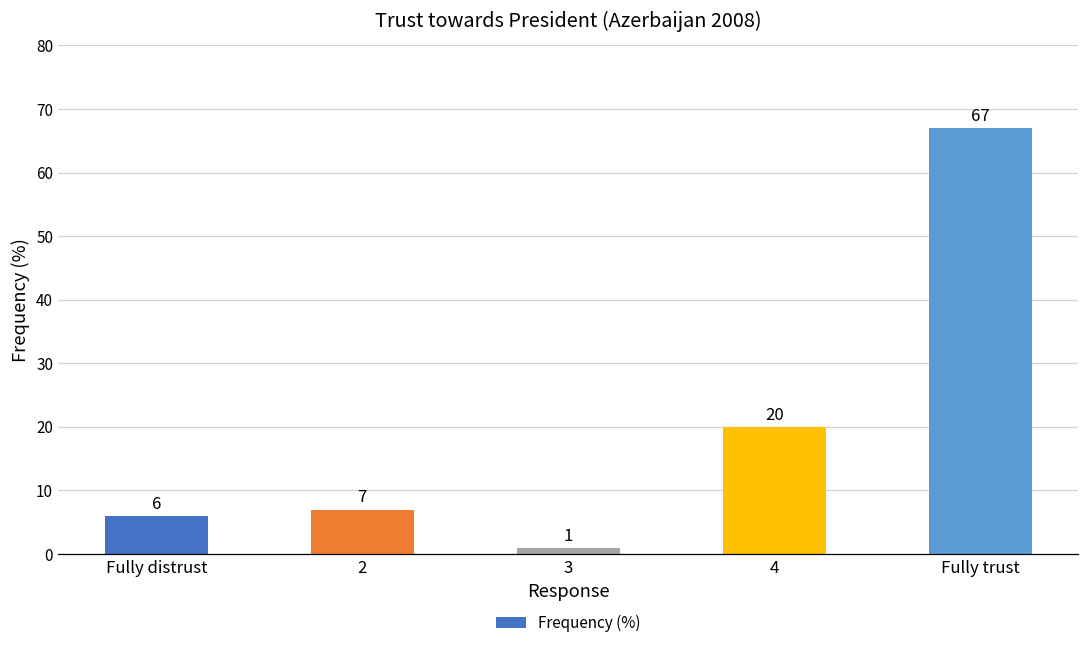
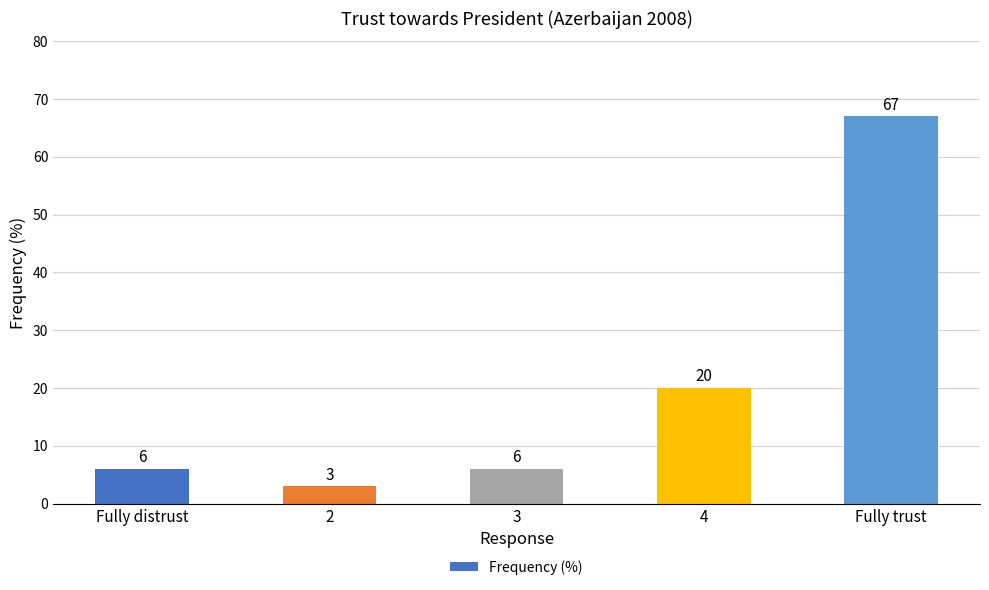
  {
    "Fully distrust": 6,
-   "2": 7,
-   "3": 1,
+   "2": 3,
+   "3": 6,
    "4": 20,
    "Fully trust": 67
  }
